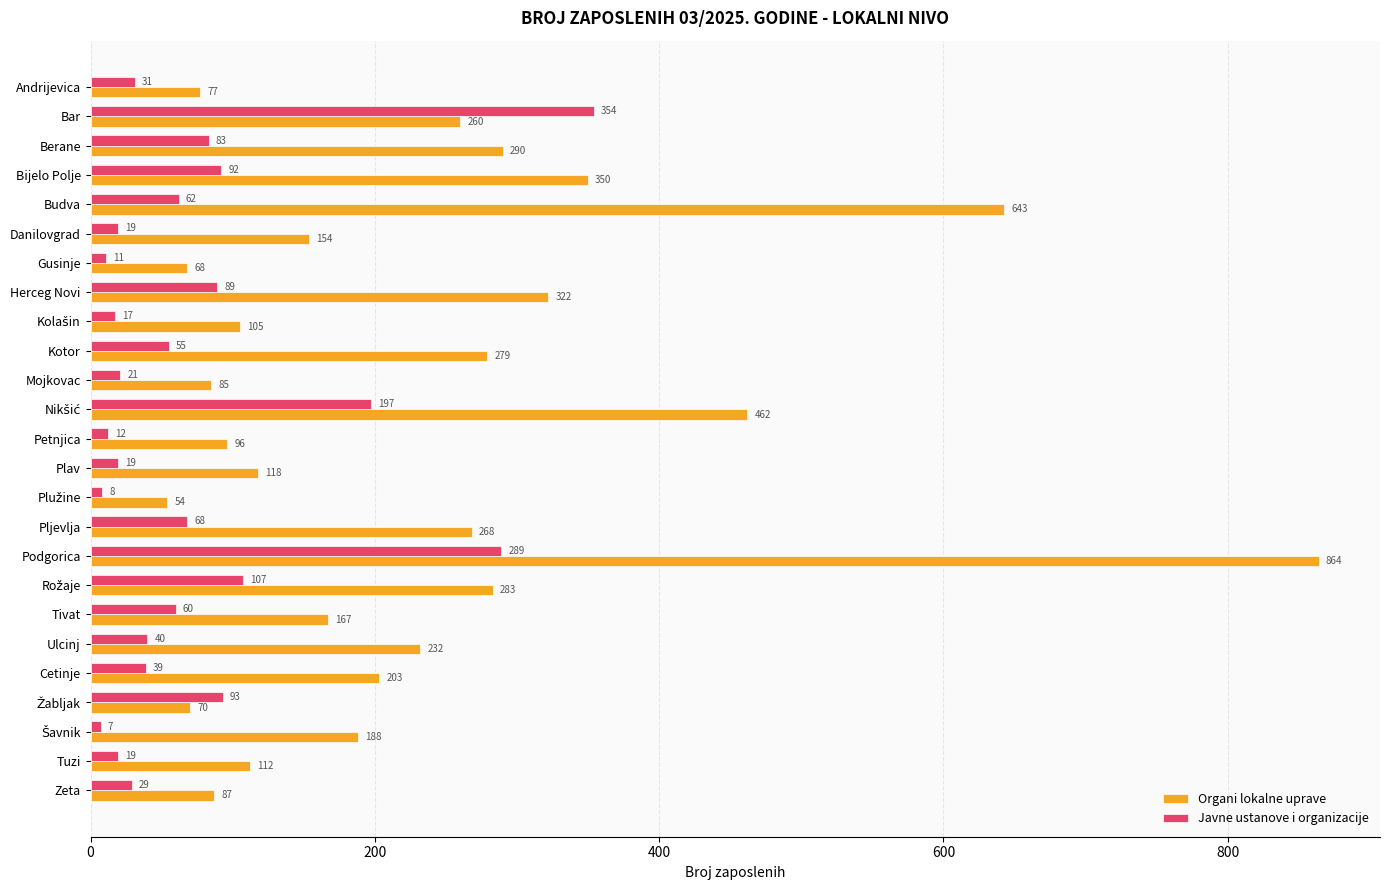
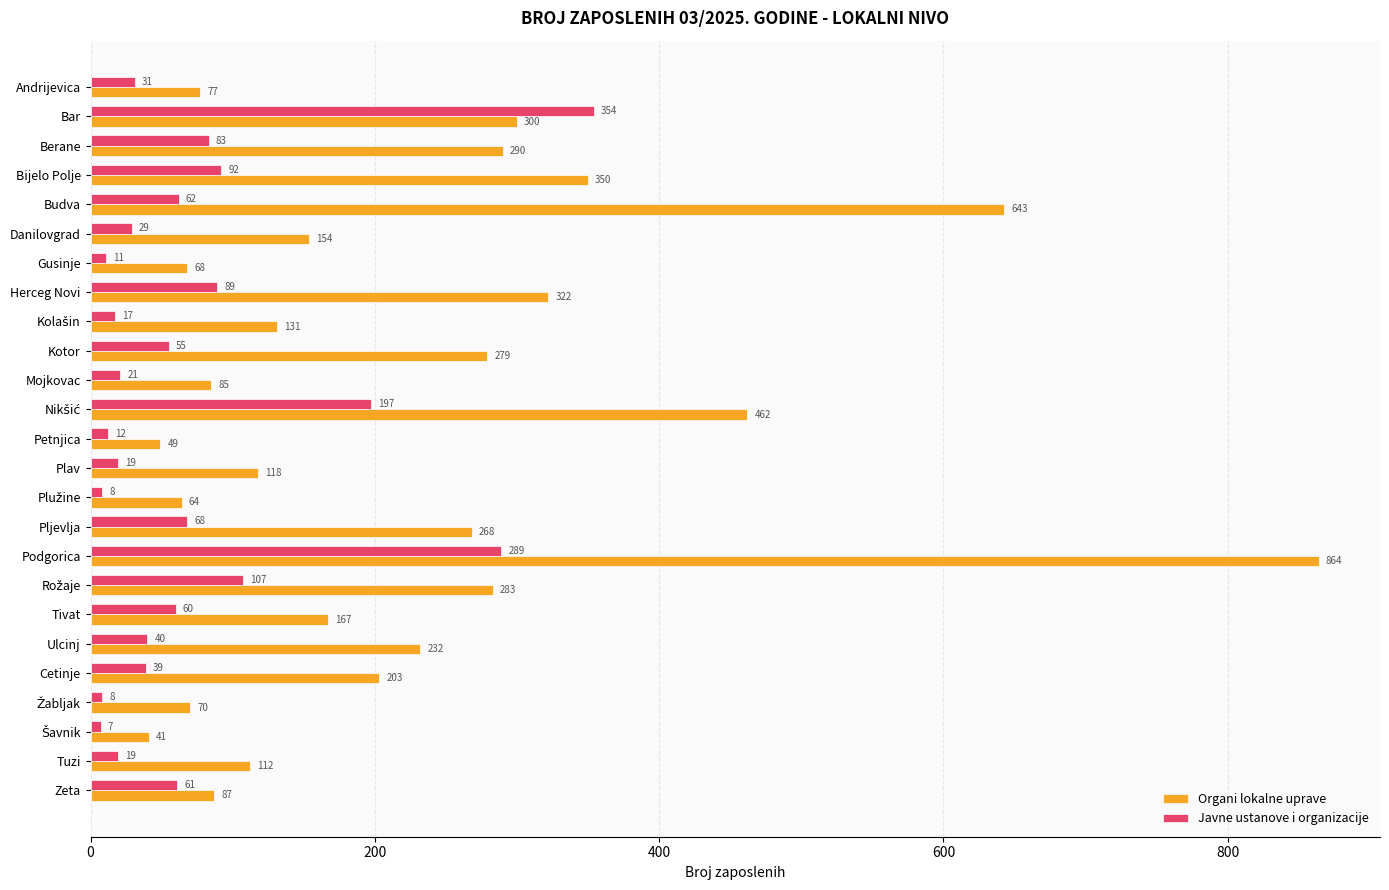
  {
    "Organi lokalne uprave": {
      "Andrijevica": 77,
-     "Bar": 260,
+     "Bar": 300,
      "Berane": 290,
      "Bijelo Polje": 350,
      "Budva": 643,
      "Danilovgrad": 154,
      "Gusinje": 68,
      "Herceg Novi": 322,
-     "Kolašin": 105,
+     "Kolašin": 131,
      "Kotor": 279,
      "Mojkovac": 85,
      "Nikšić": 462,
-     "Petnjica": 96,
+     "Petnjica": 49,
      "Plav": 118,
-     "Plužine": 54,
+     "Plužine": 64,
      "Pljevlja": 268,
      "Podgorica": 864,
      "Rožaje": 283,
      "Tivat": 167,
      "Ulcinj": 232,
      "Cetinje": 203,
      "Žabljak": 70,
-     "Šavnik": 188,
+     "Šavnik": 41,
      "Tuzi": 112,
      "Zeta": 87
    },
    "Javne ustanove i organizacije": {
      "Andrijevica": 31,
      "Bar": 354,
      "Berane": 83,
      "Bijelo Polje": 92,
      "Budva": 62,
-     "Danilovgrad": 19,
+     "Danilovgrad": 29,
      "Gusinje": 11,
      "Herceg Novi": 89,
      "Kolašin": 17,
      "Kotor": 55,
      "Mojkovac": 21,
      "Nikšić": 197,
      "Petnjica": 12,
      "Plav": 19,
      "Plužine": 8,
      "Pljevlja": 68,
      "Podgorica": 289,
      "Rožaje": 107,
      "Tivat": 60,
      "Ulcinj": 40,
      "Cetinje": 39,
-     "Žabljak": 93,
+     "Žabljak": 8,
      "Šavnik": 7,
      "Tuzi": 19,
-     "Zeta": 29
+     "Zeta": 61
    }
  }
